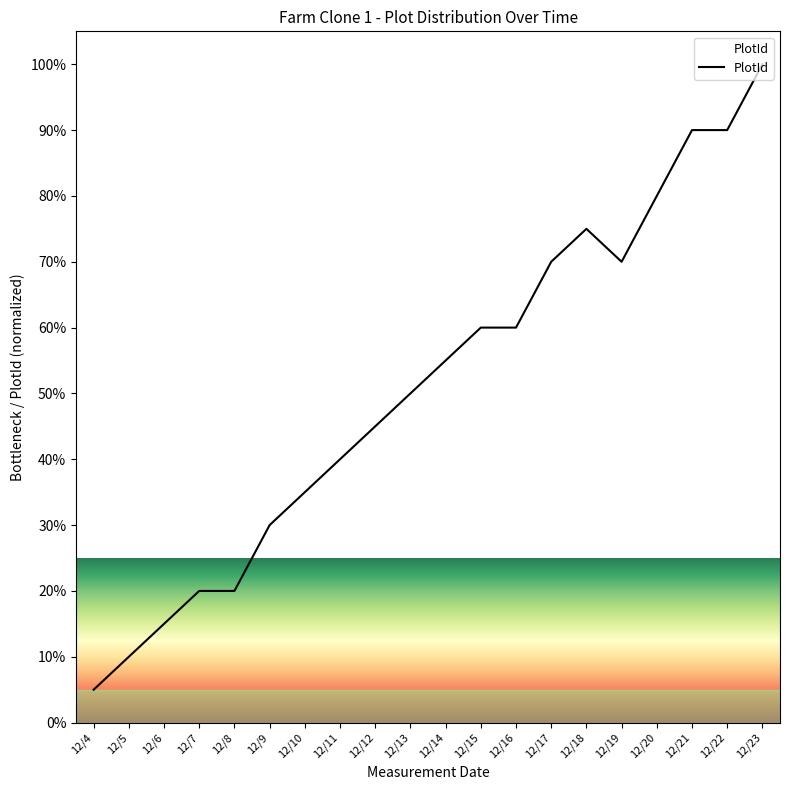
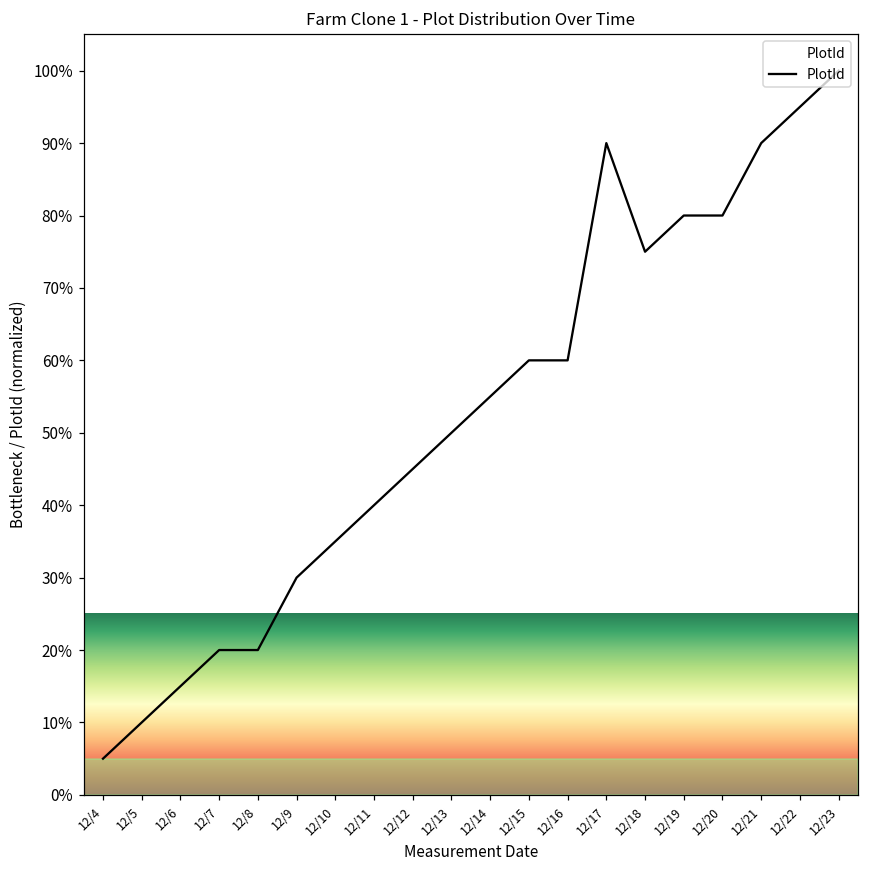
  {
    "12/5": "10%",
    "12/6": "15%",
    "12/7": "20%",
    "12/8": "20%",
    "12/9": "30%",
    "12/10": "35%",
    "12/11": "40%",
    "12/12": "45%",
    "12/13": "50%",
    "12/14": "55%",
    "12/15": "60%",
    "12/16": "60%",
-   "12/17": "70%",
+   "12/17": "90%",
    "12/18": "75%",
-   "12/19": "70%",
+   "12/19": "80%",
    "12/20": "80%",
    "12/21": "90%",
-   "12/22": "90%"
+   "12/22": "95%"
  }
